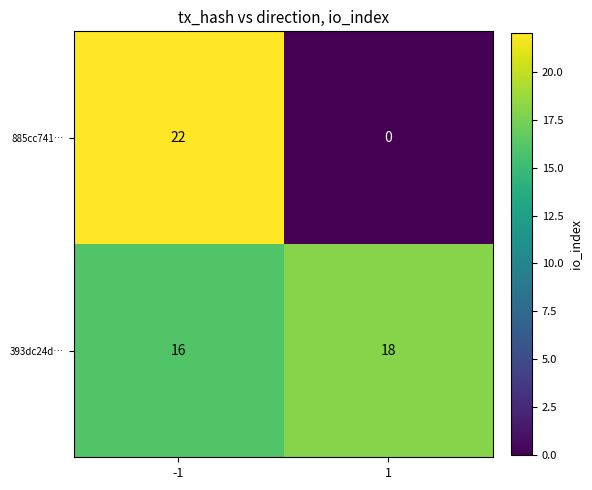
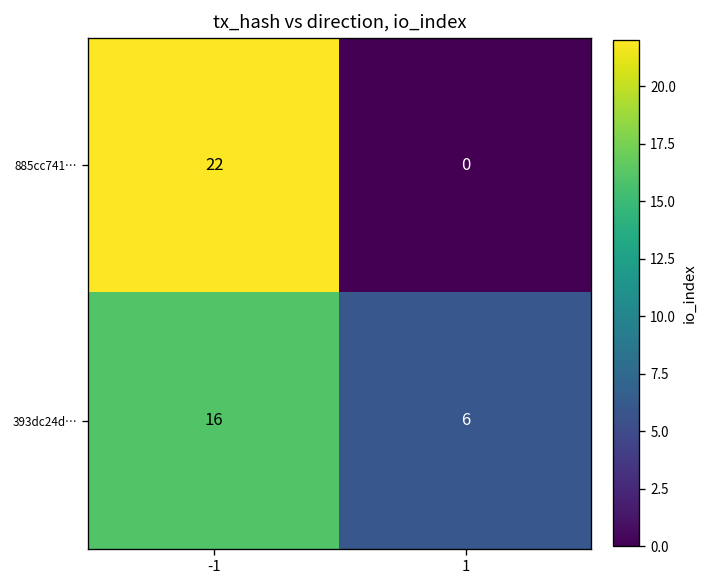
  {
    "885cc741…": {
      "-1": 22,
      "1": 0
    },
    "393dc24d…": {
      "-1": 16,
-     "1": 18
+     "1": 6
    }
  }
